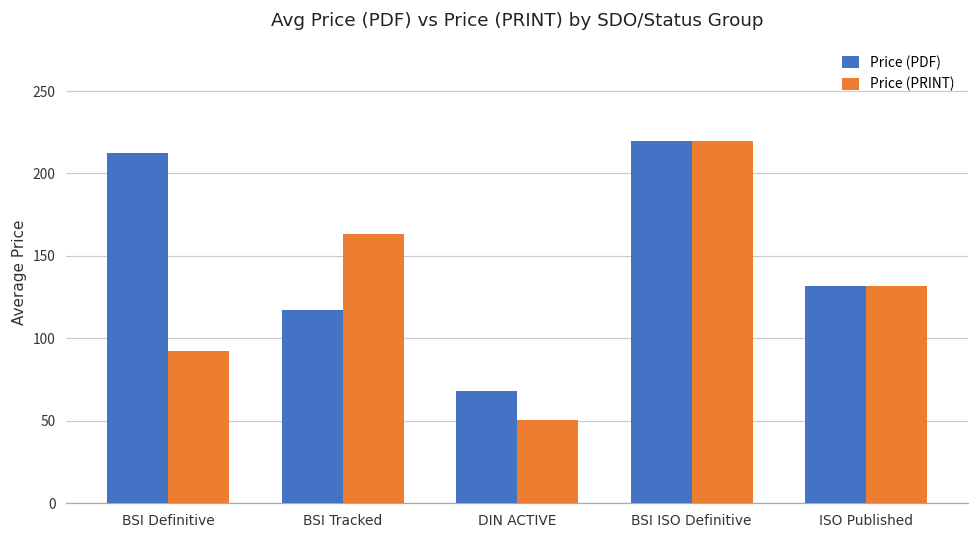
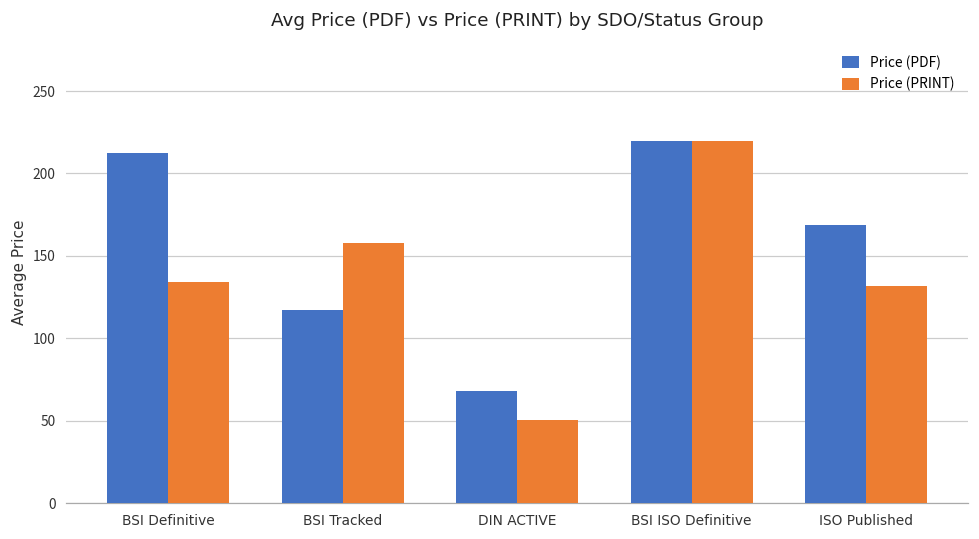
  {
    "Price (PDF)": {
      "BSI Definitive": 212,
      "BSI Tracked": 117,
      "DIN ACTIVE": 68,
      "BSI ISO Definitive": 220,
-     "ISO Published": 132
+     "ISO Published": 169
    },
    "Price (PRINT)": {
-     "BSI Definitive": 92,
-     "BSI Tracked": 164,
+     "BSI Definitive": 134,
+     "BSI Tracked": 158,
      "DIN ACTIVE": 51,
      "BSI ISO Definitive": 220,
      "ISO Published": 132
    }
  }
